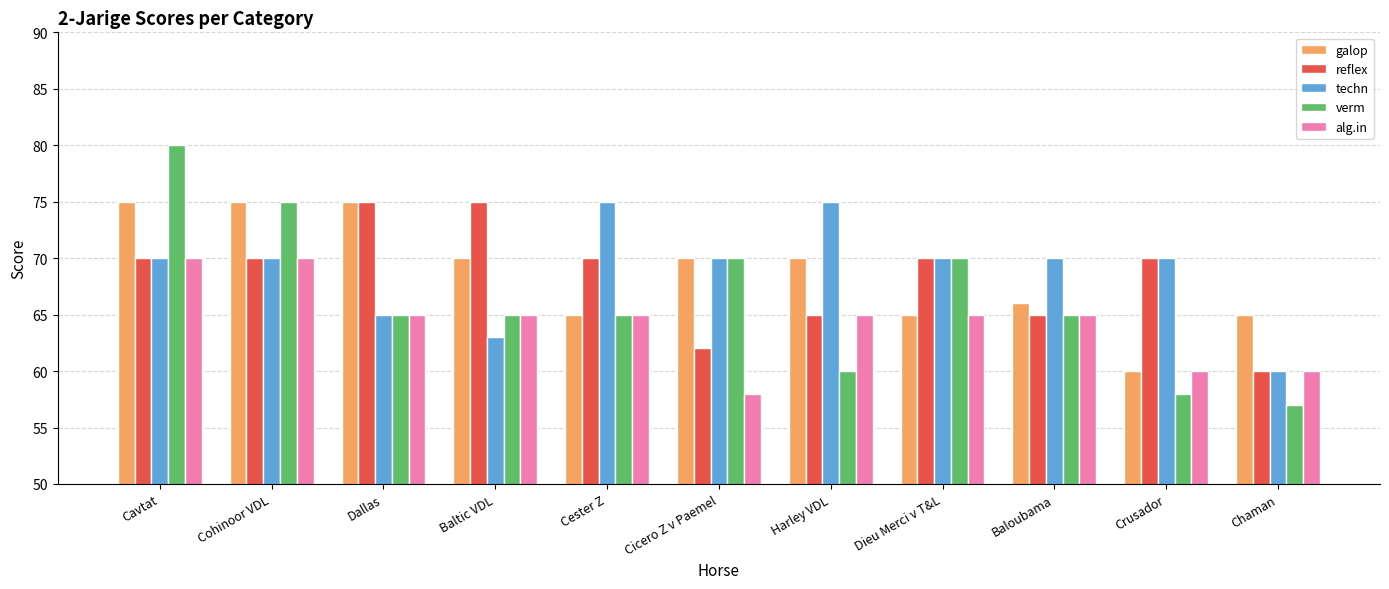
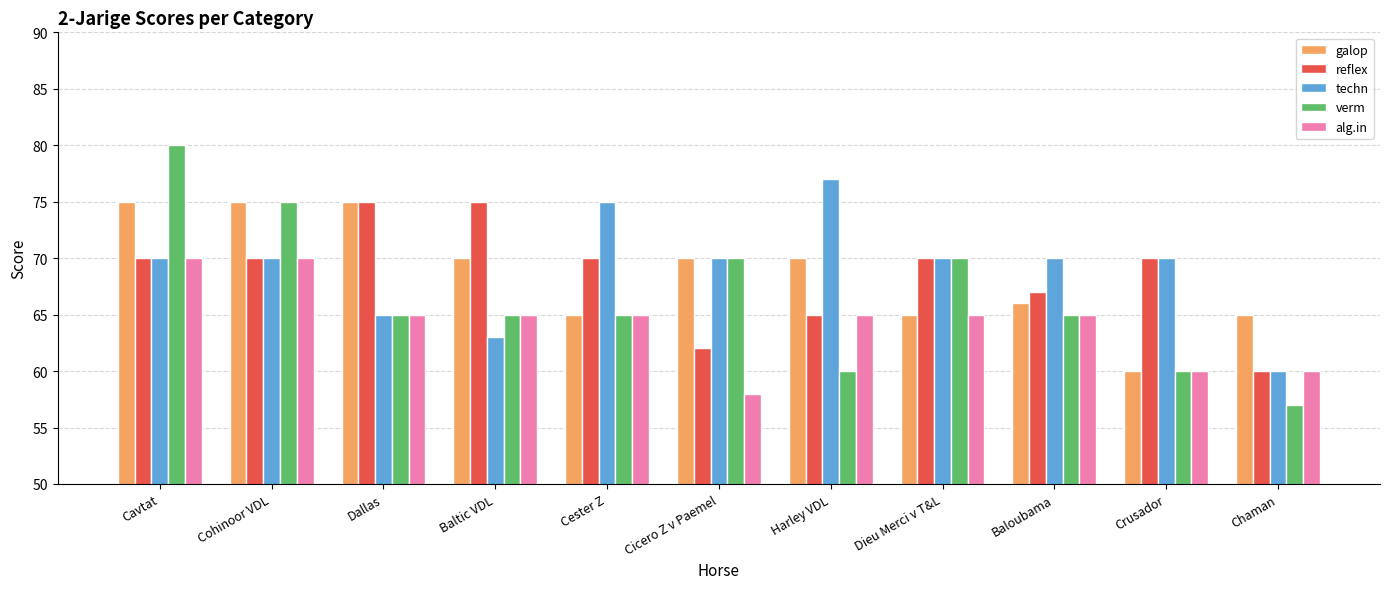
  {
    "galop": {
      "Cavtat": 75,
      "Cohinoor VDL": 75,
      "Dallas": 75,
      "Baltic VDL": 70,
      "Cester Z": 65,
      "Cicero Z v Paemel": 70,
      "Harley VDL": 70,
      "Dieu Merci v T&L": 65,
      "Baloubama": 66,
      "Crusador": 60,
      "Chaman": 65
    },
    "reflex": {
      "Cavtat": 70,
      "Cohinoor VDL": 70,
      "Dallas": 75,
      "Baltic VDL": 75,
      "Cester Z": 70,
      "Cicero Z v Paemel": 62,
      "Harley VDL": 65,
      "Dieu Merci v T&L": 70,
-     "Baloubama": 65,
+     "Baloubama": 67,
      "Crusador": 70,
      "Chaman": 60
    },
    "techn": {
      "Cavtat": 70,
      "Cohinoor VDL": 70,
      "Dallas": 65,
      "Baltic VDL": 63,
      "Cester Z": 75,
      "Cicero Z v Paemel": 70,
-     "Harley VDL": 75,
+     "Harley VDL": 77,
      "Dieu Merci v T&L": 70,
      "Baloubama": 70,
      "Crusador": 70,
      "Chaman": 60
    },
    "verm": {
      "Cavtat": 80,
      "Cohinoor VDL": 75,
      "Dallas": 65,
      "Baltic VDL": 65,
      "Cester Z": 65,
      "Cicero Z v Paemel": 70,
      "Harley VDL": 60,
      "Dieu Merci v T&L": 70,
      "Baloubama": 65,
-     "Crusador": 58,
+     "Crusador": 60,
      "Chaman": 57
    },
    "alg.in": {
      "Cavtat": 70,
      "Cohinoor VDL": 70,
      "Dallas": 65,
      "Baltic VDL": 65,
      "Cester Z": 65,
      "Cicero Z v Paemel": 58,
      "Harley VDL": 65,
      "Dieu Merci v T&L": 65,
      "Baloubama": 65,
      "Crusador": 60,
      "Chaman": 60
    }
  }
